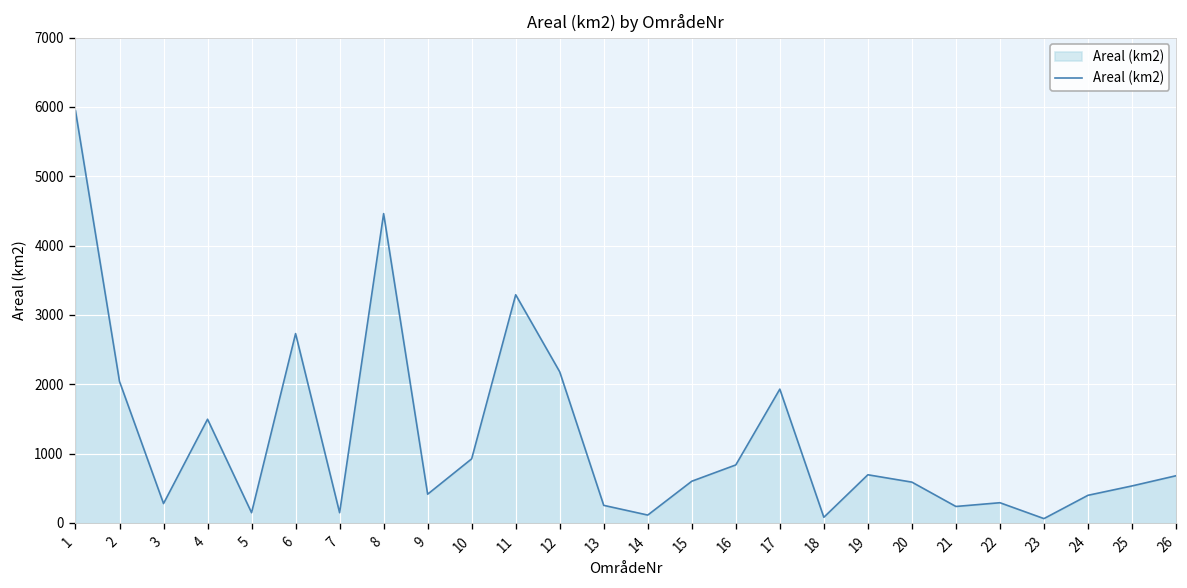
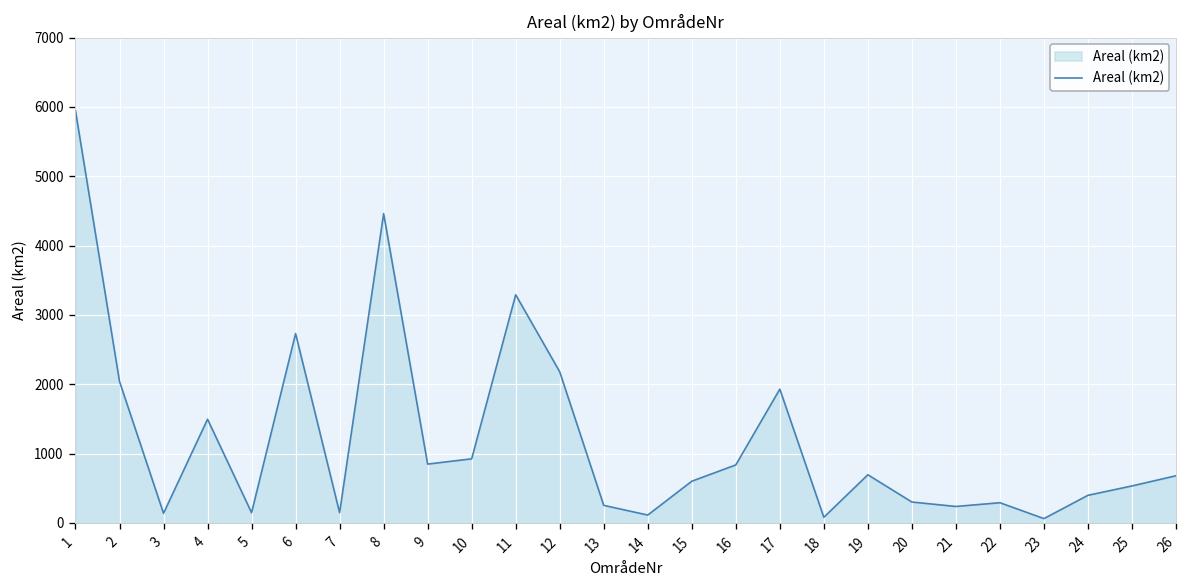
  {
    "1": 5900,
    "2": 2000,
-   "3": 300,
+   "3": 100,
    "4": 1500,
    "5": 100,
    "6": 2700,
    "7": 100,
    "8": 4500,
-   "9": 400,
+   "9": 800,
    "10": 900,
    "11": 3300,
    "12": 2200,
    "13": 300,
    "14": 100,
    "15": 600,
    "16": 800,
    "17": 1900,
    "18": 100,
    "19": 700,
-   "20": 600,
+   "20": 300,
    "21": 200,
    "22": 300,
    "23": 100,
    "24": 400,
    "25": 500,
    "26": 700
  }
